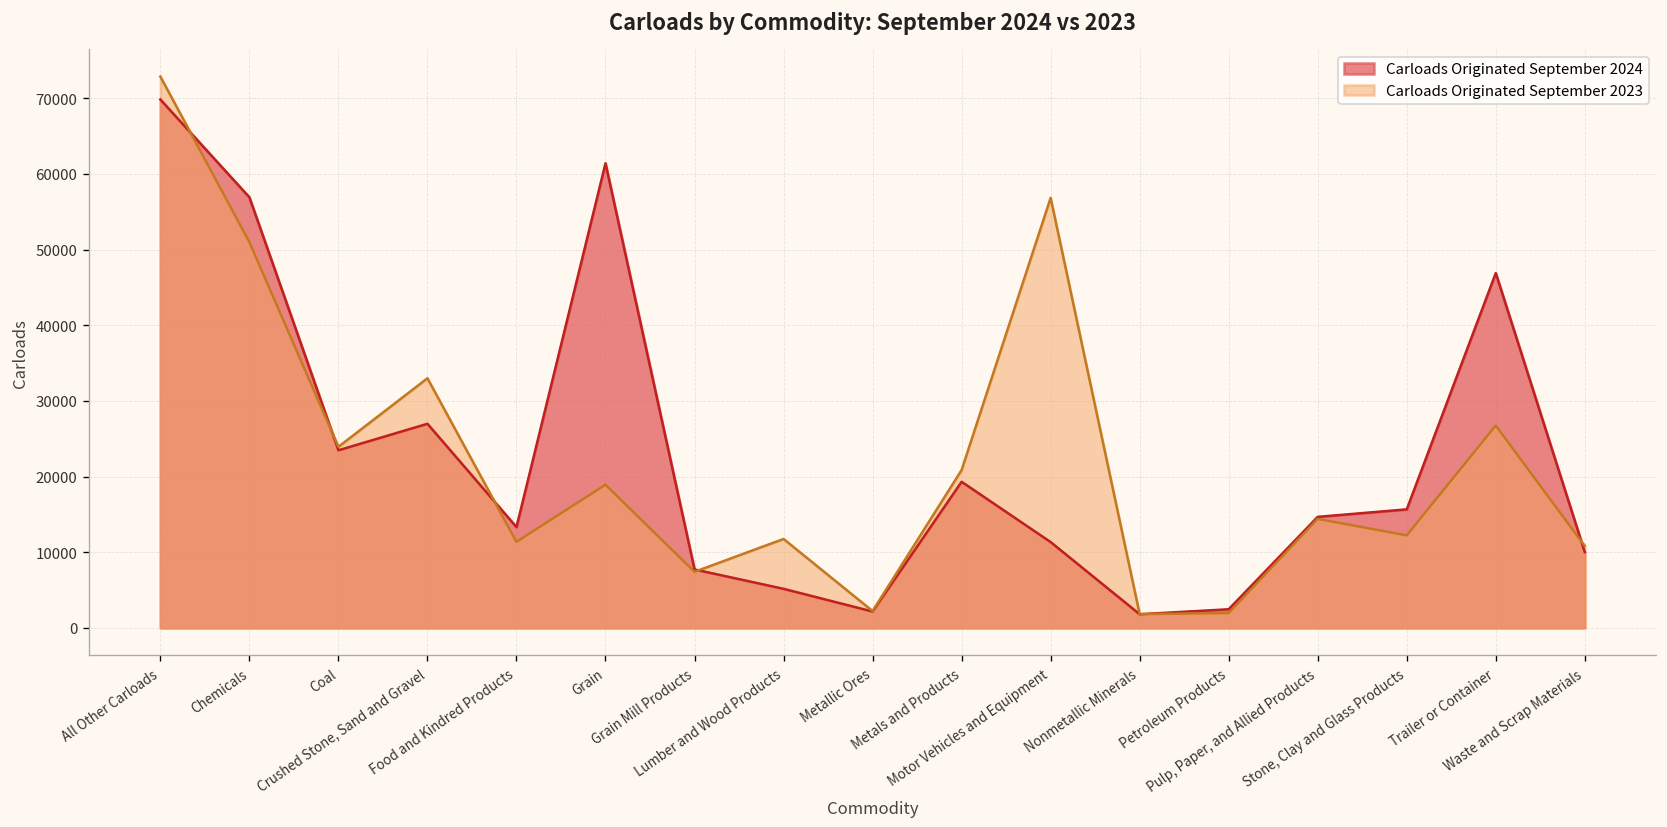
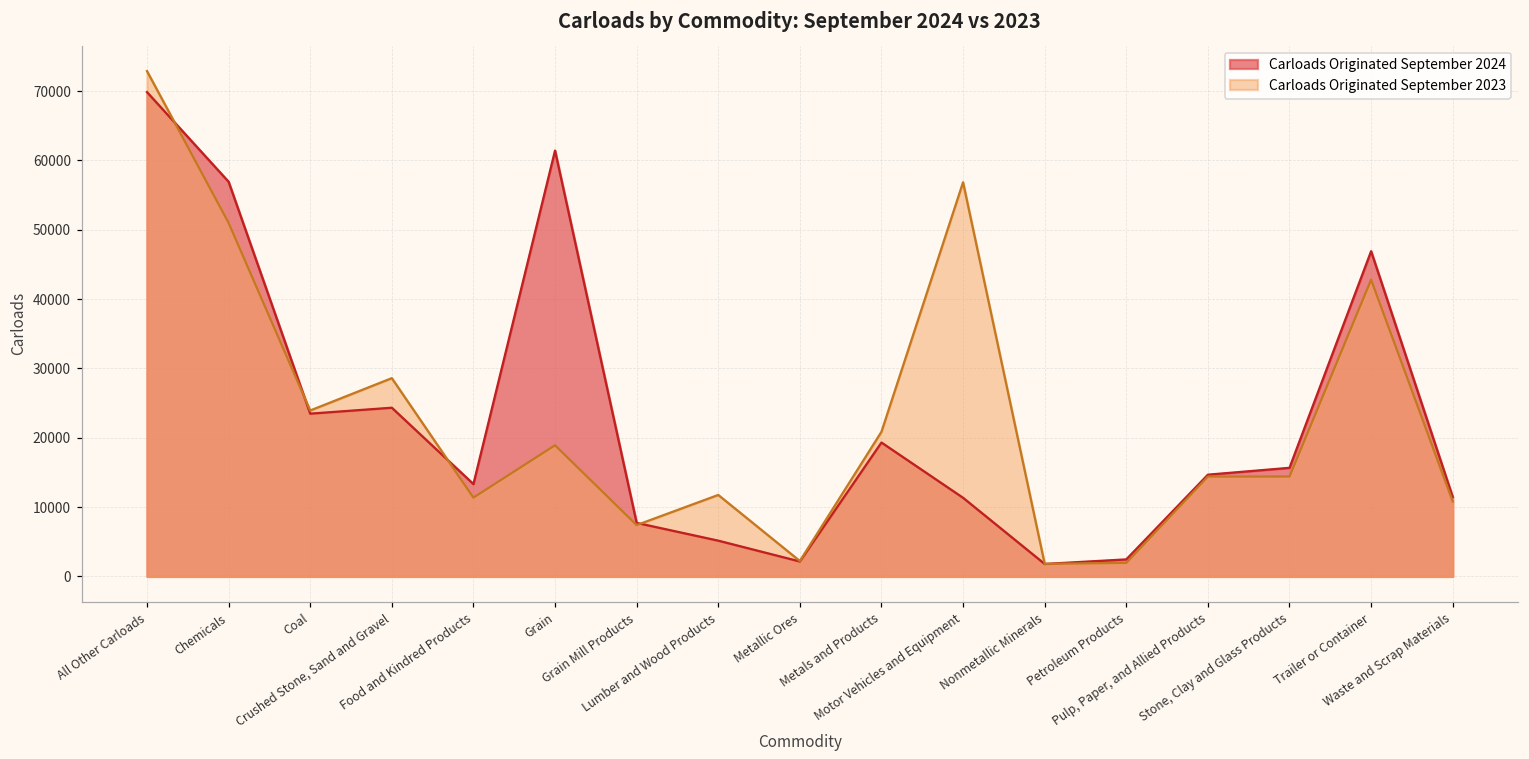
  {
    "Carloads Originated September 2024": {
      "All Other Carloads": 70000,
      "Chemicals": 57000,
      "Coal": 23000,
-     "Crushed Stone, Sand and Gravel": 27000,
+     "Crushed Stone, Sand and Gravel": 24000,
      "Food and Kindred Products": 13000,
      "Grain": 61000,
      "Lumber and Wood Products": 5000,
      "Metals and Products": 19000,
      "Motor Vehicles and Equipment": 11000,
      "Petroleum Products": 2000,
      "Stone, Clay and Glass Products": 16000,
      "Trailer or Container": 47000,
-     "Waste and Scrap Materials": 10000
+     "Waste and Scrap Materials": 11000
    },
    "Carloads Originated September 2023": {
      "All Other Carloads": 73000,
      "Chemicals": 51000,
      "Coal": 24000,
-     "Crushed Stone, Sand and Gravel": 33000,
+     "Crushed Stone, Sand and Gravel": 29000,
      "Food and Kindred Products": 11000,
      "Grain": 19000,
      "Lumber and Wood Products": 12000,
      "Metals and Products": 21000,
      "Motor Vehicles and Equipment": 57000,
      "Petroleum Products": 2000,
-     "Stone, Clay and Glass Products": 12000,
-     "Trailer or Container": 27000,
+     "Stone, Clay and Glass Products": 14000,
+     "Trailer or Container": 43000,
      "Waste and Scrap Materials": 11000
    }
  }
